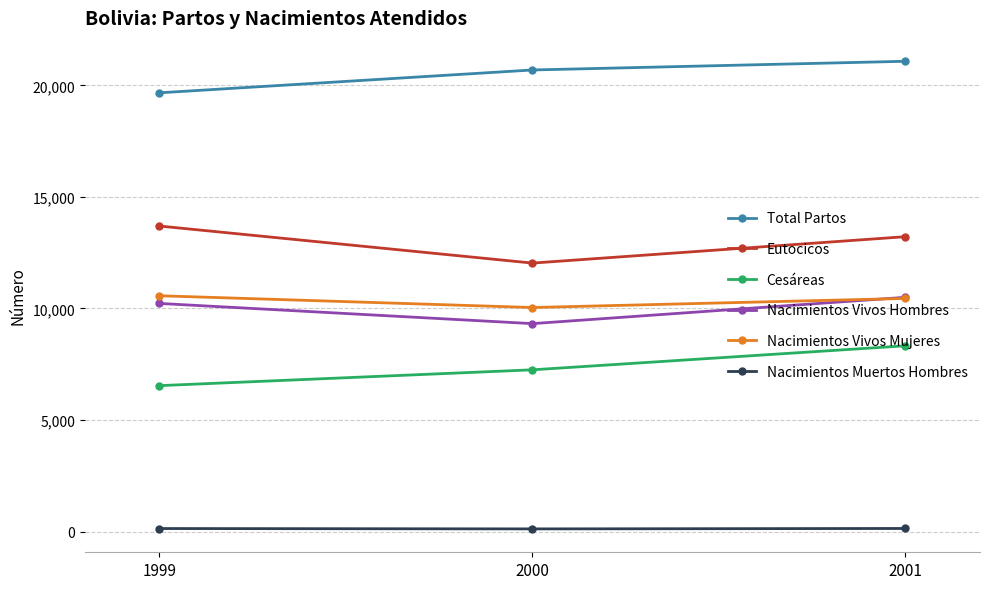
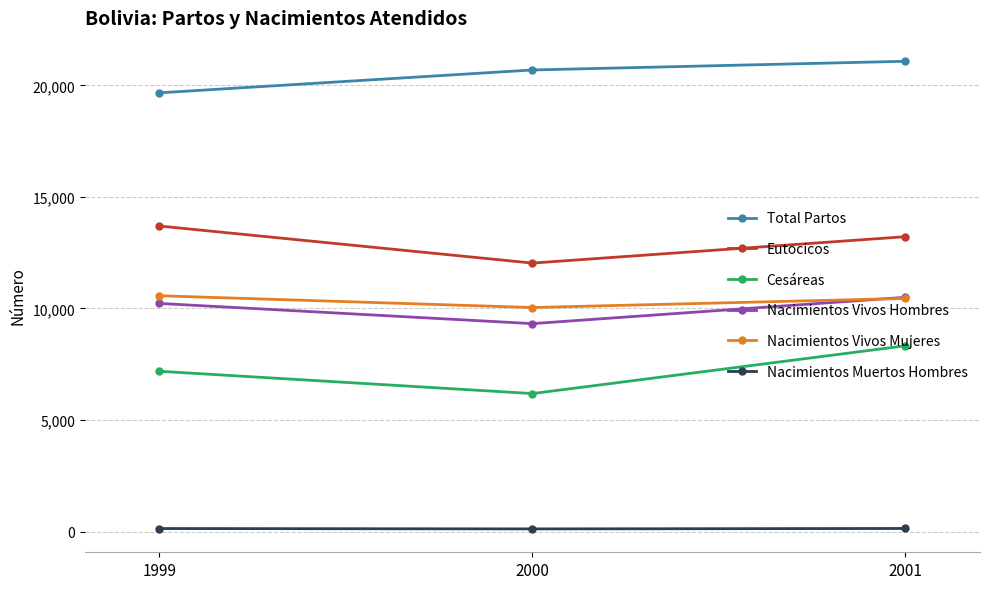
  {
    "Total Partos": {
      "1999": "19,700",
      "2000": "20,700",
      "2001": "21,100"
    },
    "Eutocicos": {
      "1999": "13,700",
      "2000": "12,000",
      "2001": "13,200"
    },
    "Cesáreas": {
-     "1999": "6,500",
-     "2000": "7,300",
+     "1999": "7,200",
+     "2000": "6,200",
      "2001": "8,300"
    },
    "Nacimientos Vivos Hombres": {
      "1999": "10,200",
      "2000": "9,300"
    },
    "Nacimientos Vivos Mujeres": {
      "1999": "10,600",
      "2000": "10,000"
    },
    "Nacimientos Muertos Hombres": {
      "1999": "100",
      "2000": "100",
      "2001": "100"
    }
  }
